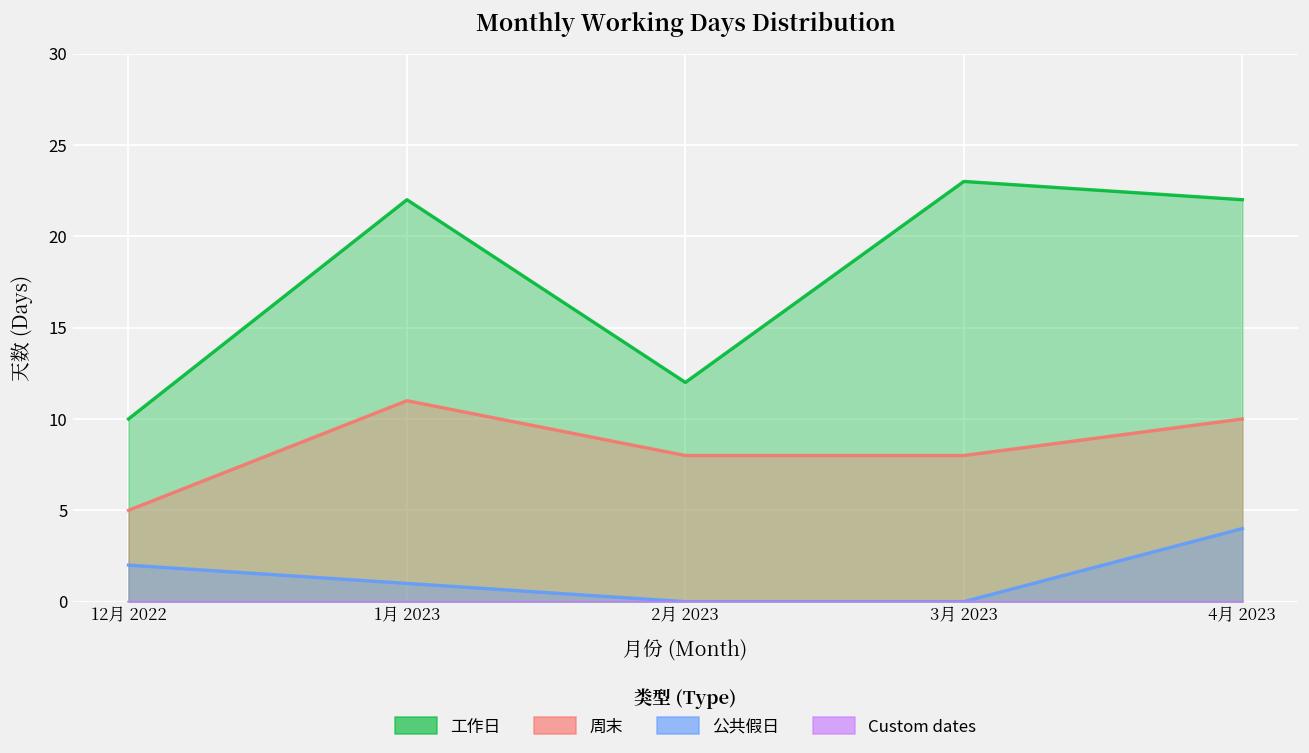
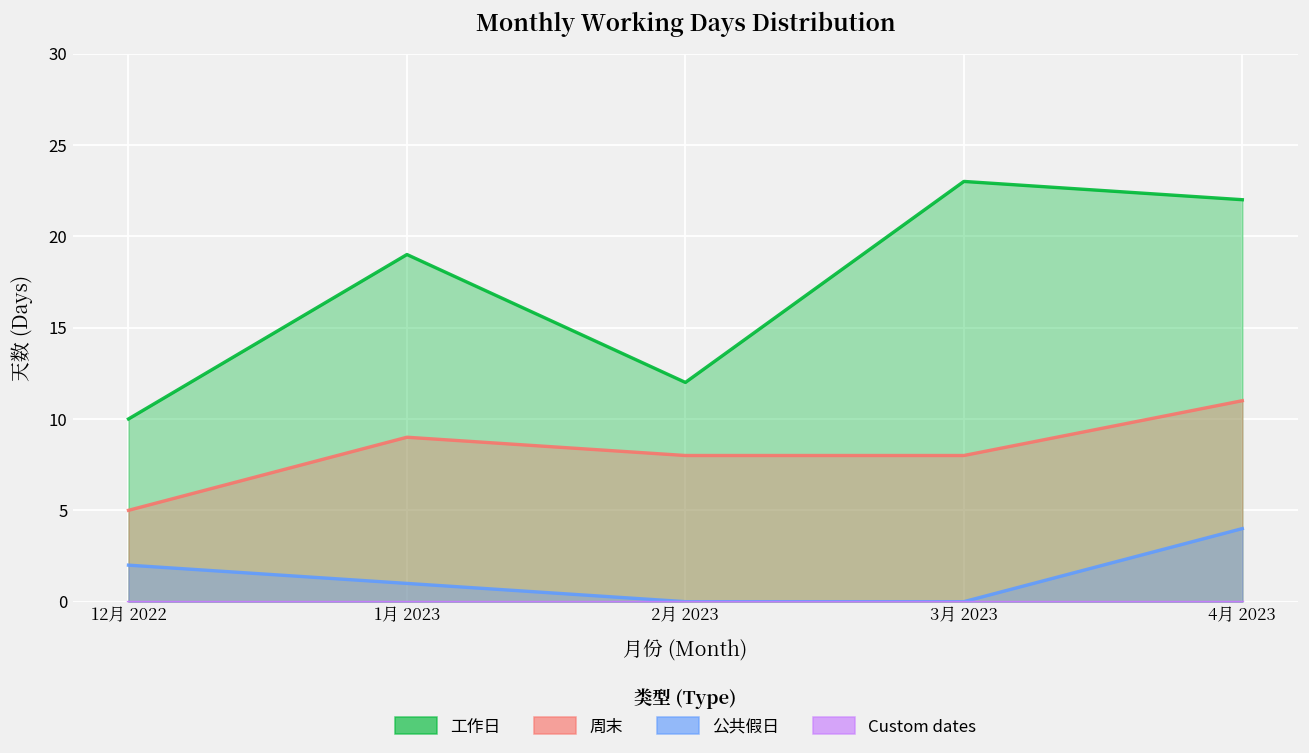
  {
    "工作日": {
      "12月 2022": 10,
-     "1月 2023": 22,
+     "1月 2023": 19,
      "2月 2023": 12,
      "3月 2023": 23,
      "4月 2023": 22
    },
    "周末": {
      "12月 2022": 5,
-     "1月 2023": 11,
+     "1月 2023": 9,
      "2月 2023": 8,
      "3月 2023": 8,
-     "4月 2023": 10
+     "4月 2023": 11
    }
  }
